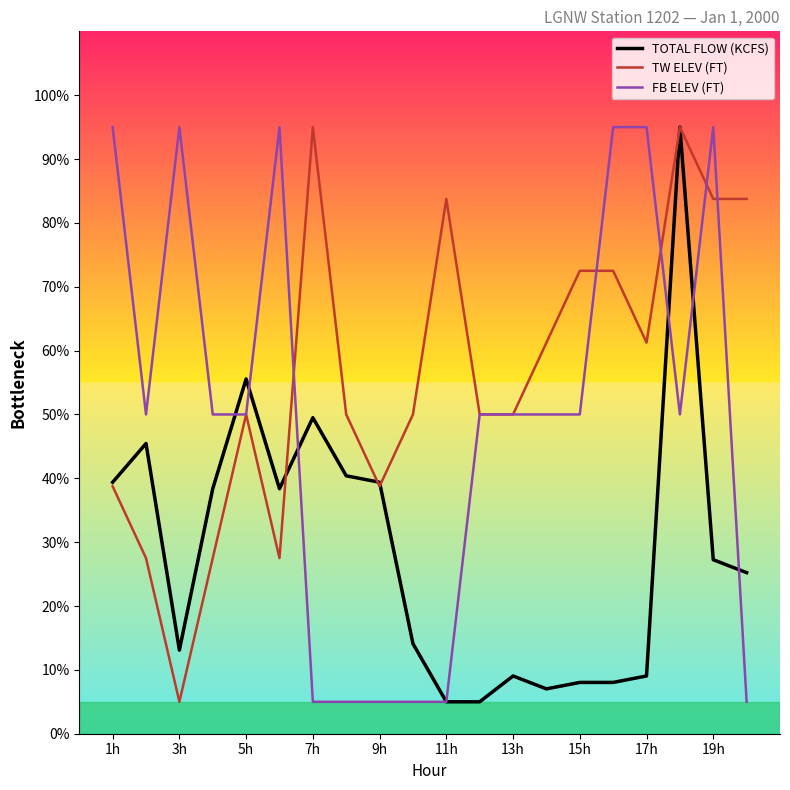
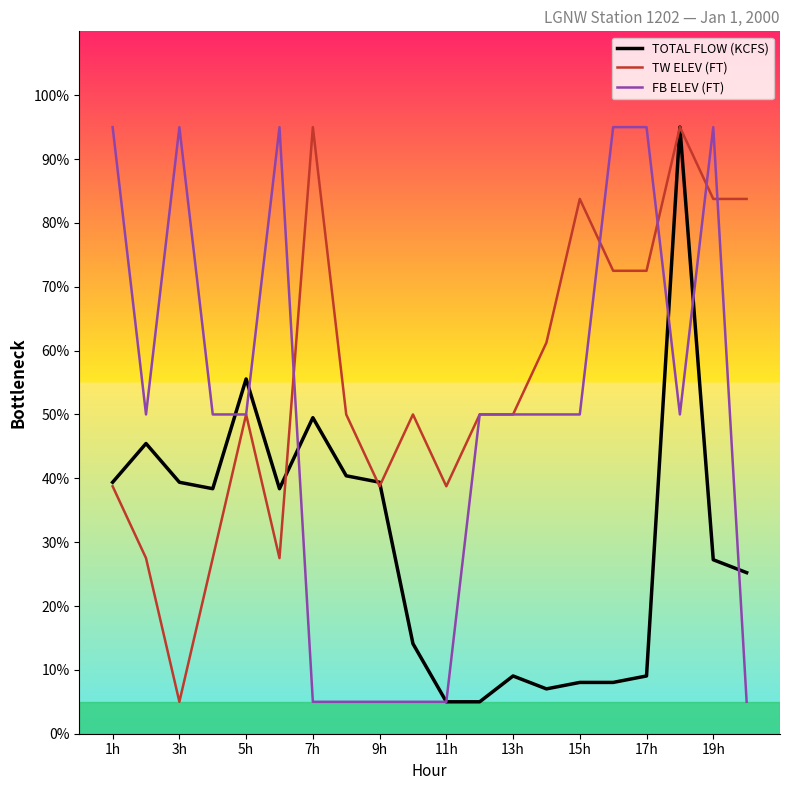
  {
    "TOTAL FLOW (KCFS)": {
      "1h": "39%",
-     "3h": "13%",
+     "3h": "39%",
      "5h": "56%",
      "7h": "49%",
      "9h": "39%",
      "13h": "9%",
      "15h": "8%",
      "17h": "9%",
      "19h": "27%"
    },
    "TW ELEV (FT)": {
      "1h": "39%",
      "7h": "95%",
      "9h": "39%",
-     "11h": "84%",
-     "15h": "73%",
-     "17h": "61%",
+     "11h": "39%",
+     "15h": "84%",
+     "17h": "73%",
      "19h": "84%"
    },
    "FB ELEV (FT)": {
      "1h": "95%",
      "3h": "95%",
      "15h": "50%",
      "17h": "95%",
      "19h": "95%"
    }
  }
